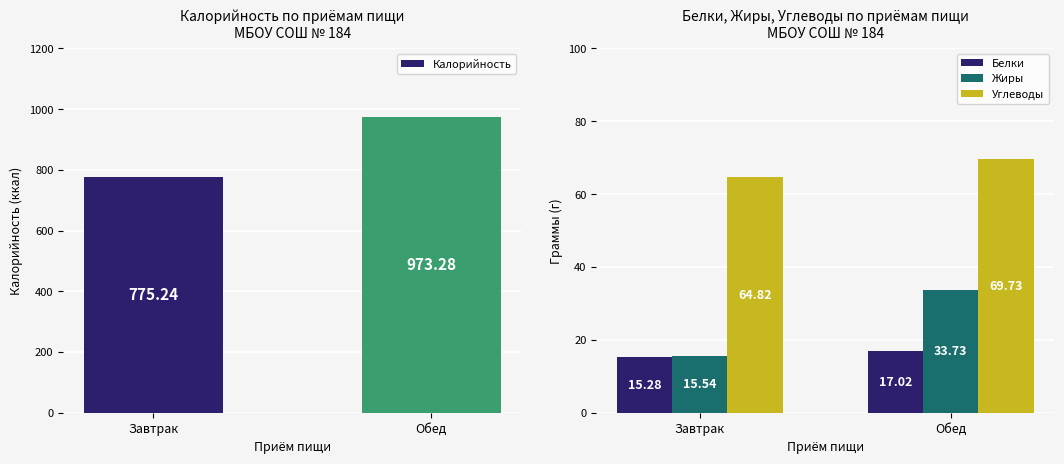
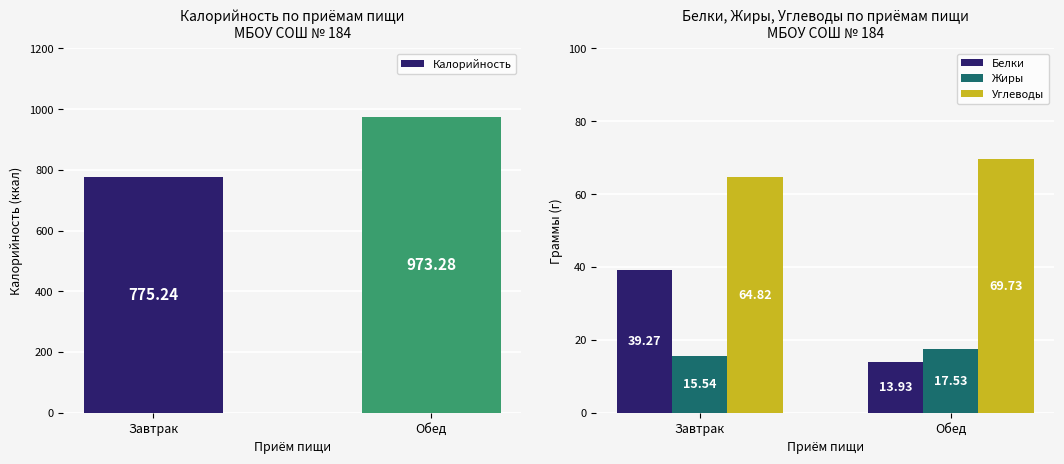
  {
    "Калорийность по приёмам пищи МБОУ СОШ № 184": {
      "Завтрак": 775.24,
      "Обед": 973.28
    },
    "Белки, Жиры, Углеводы по приёмам пищи МБОУ СОШ № 184": {
      "Белки": {
-       "Завтрак": 15.28,
-       "Обед": 17.02
+       "Завтрак": 39.27,
+       "Обед": 13.93
      },
      "Жиры": {
        "Завтрак": 15.54,
-       "Обед": 33.73
+       "Обед": 17.53
      },
      "Углеводы": {
        "Завтрак": 64.82,
        "Обед": 69.73
      }
    }
  }
